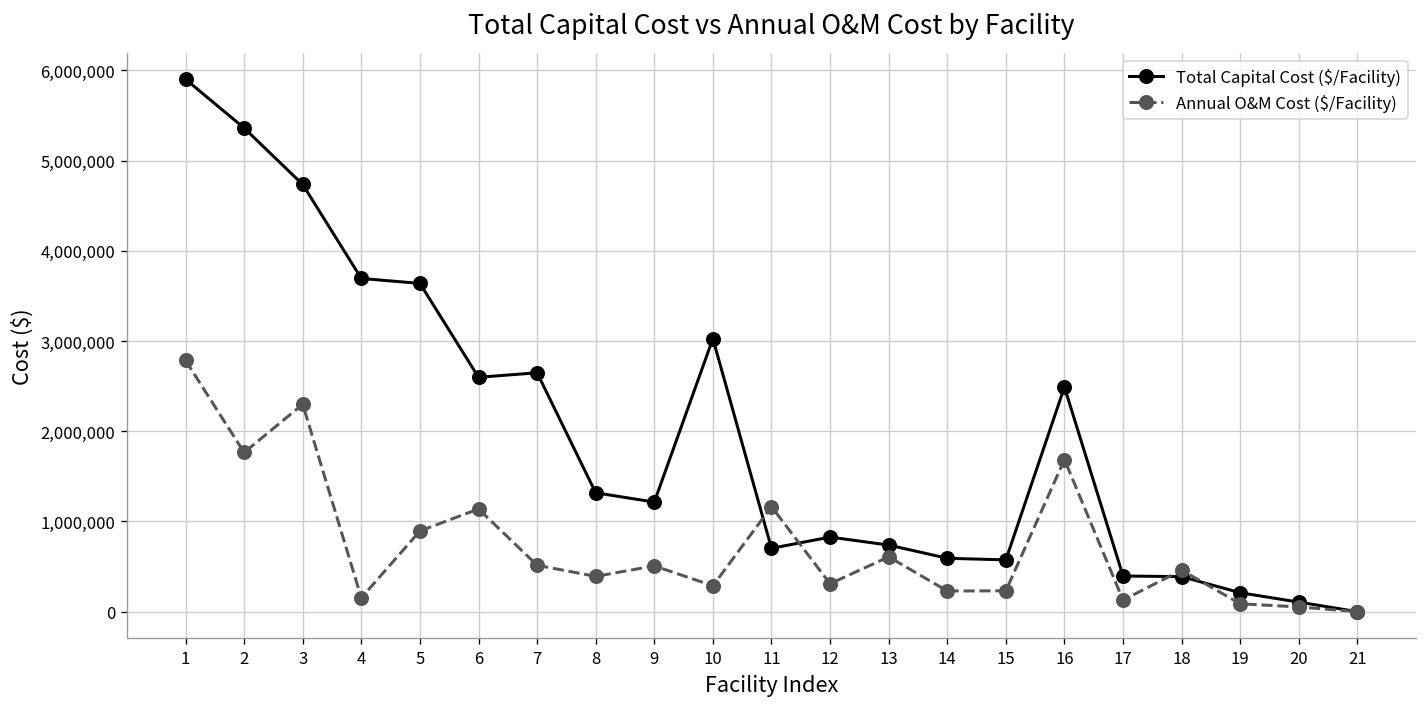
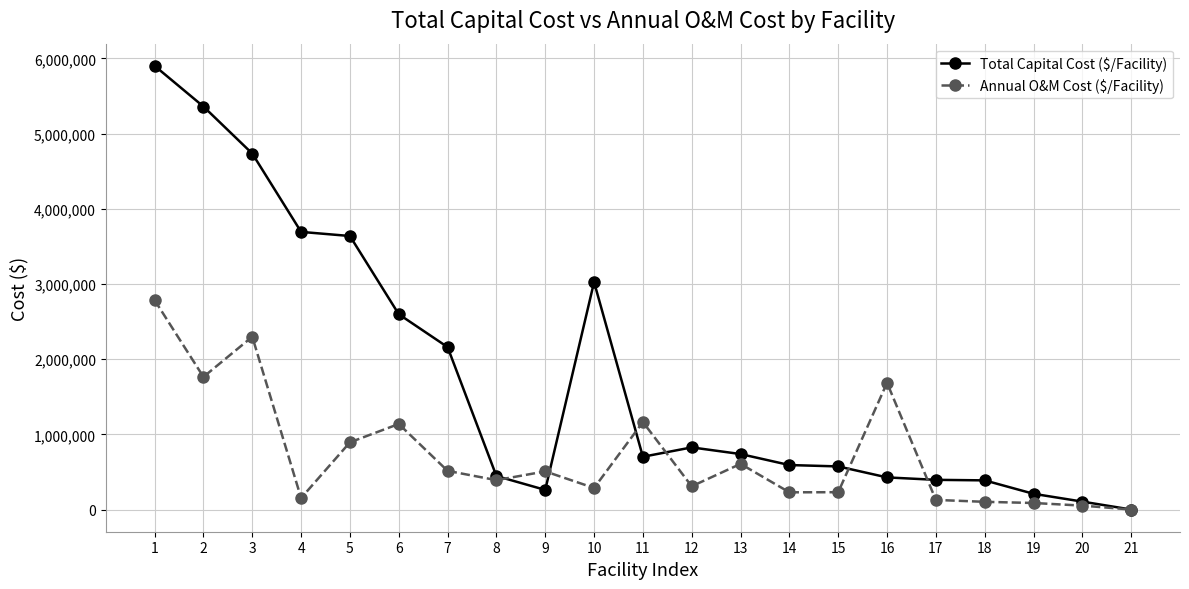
  {
    "Total Capital Cost ($/Facility)": {
      "1": "5,900,000",
      "2": "5,400,000",
      "3": "4,700,000",
      "4": "3,700,000",
      "5": "3,600,000",
      "6": "2,600,000",
-     "7": "2,600,000",
-     "8": "1,300,000",
-     "9": "1,200,000",
+     "7": "2,200,000",
+     "8": "400,000",
+     "9": "300,000",
      "10": "3,000,000",
      "11": "700,000",
      "12": "800,000",
      "13": "700,000",
      "14": "600,000",
      "15": "600,000",
-     "16": "2,500,000",
+     "16": "400,000",
      "17": "400,000",
      "18": "400,000",
      "19": "200,000",
      "20": "100,000"
    },
    "Annual O&M Cost ($/Facility)": {
      "1": "2,800,000",
      "2": "1,800,000",
      "3": "2,300,000",
      "4": "200,000",
      "5": "900,000",
      "6": "1,100,000",
      "7": "500,000",
      "8": "400,000",
      "9": "500,000",
      "10": "300,000",
      "11": "1,200,000",
      "12": "300,000",
      "13": "600,000",
      "14": "200,000",
      "15": "200,000",
      "16": "1,700,000",
      "17": "100,000",
-     "18": "500,000",
+     "18": "100,000",
      "19": "100,000",
      "20": "100,000"
    }
  }
